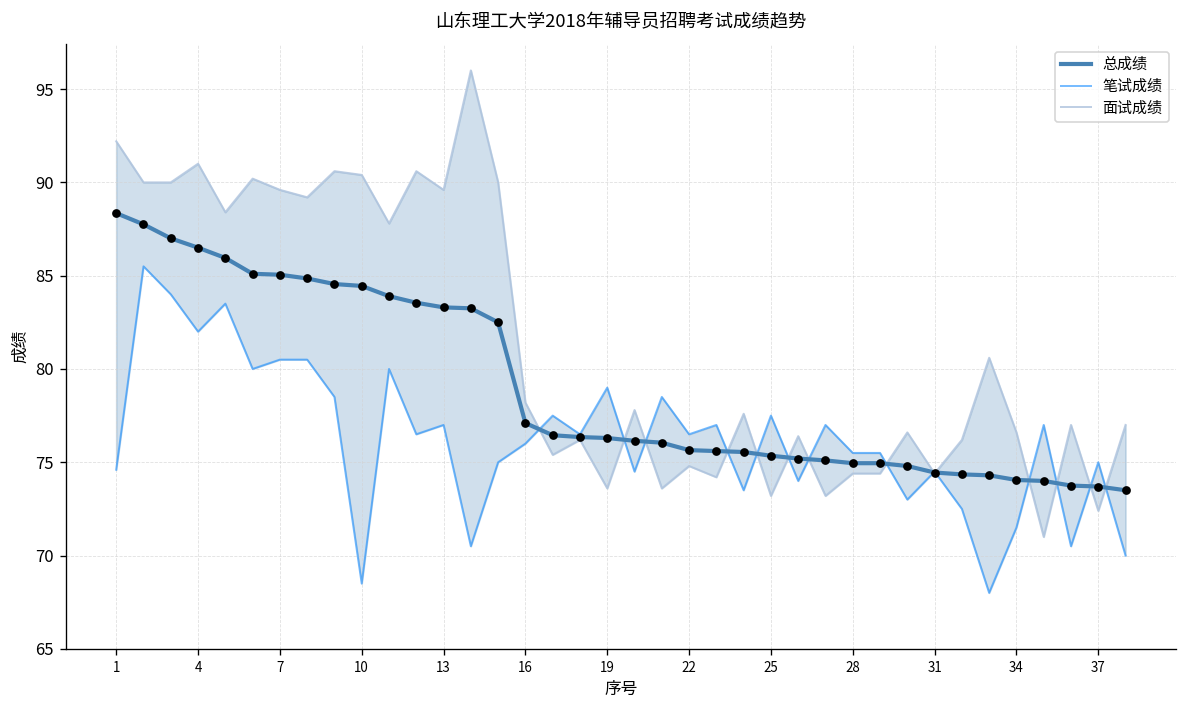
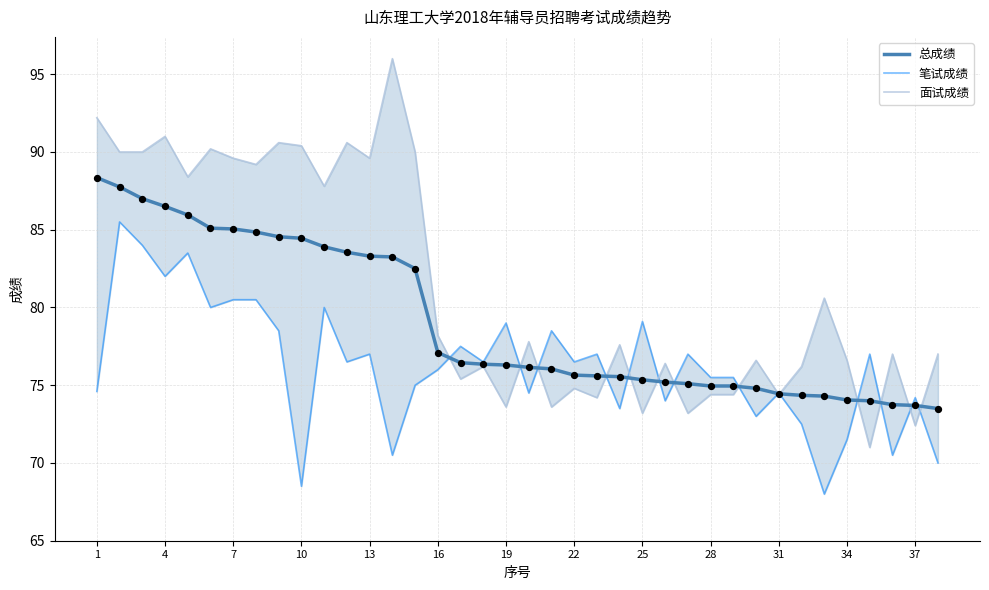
  {
    "笔试成绩": {
      "1": 74.6,
      "4": 82.0,
      "7": 80.5,
      "10": 68.5,
      "13": 77.0,
      "16": 76.0,
-     "25": 77.5,
+     "25": 79.1,
      "34": 71.5,
-     "37": 75.0
+     "37": 74.2
    }
  }
